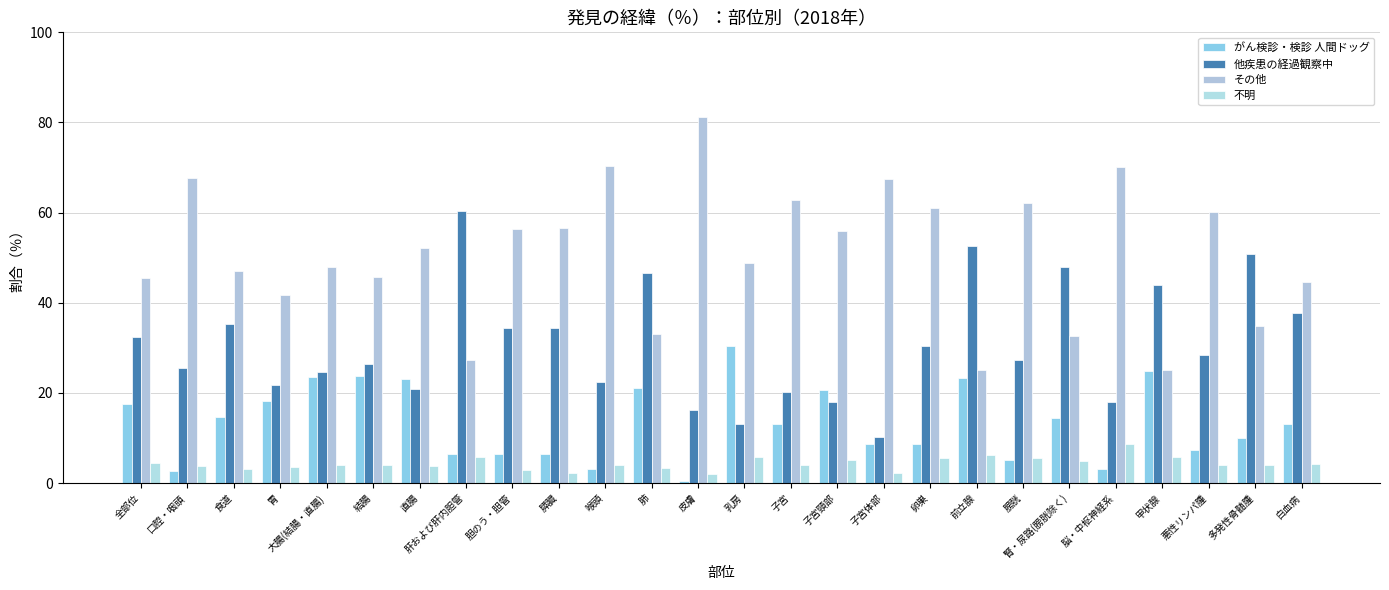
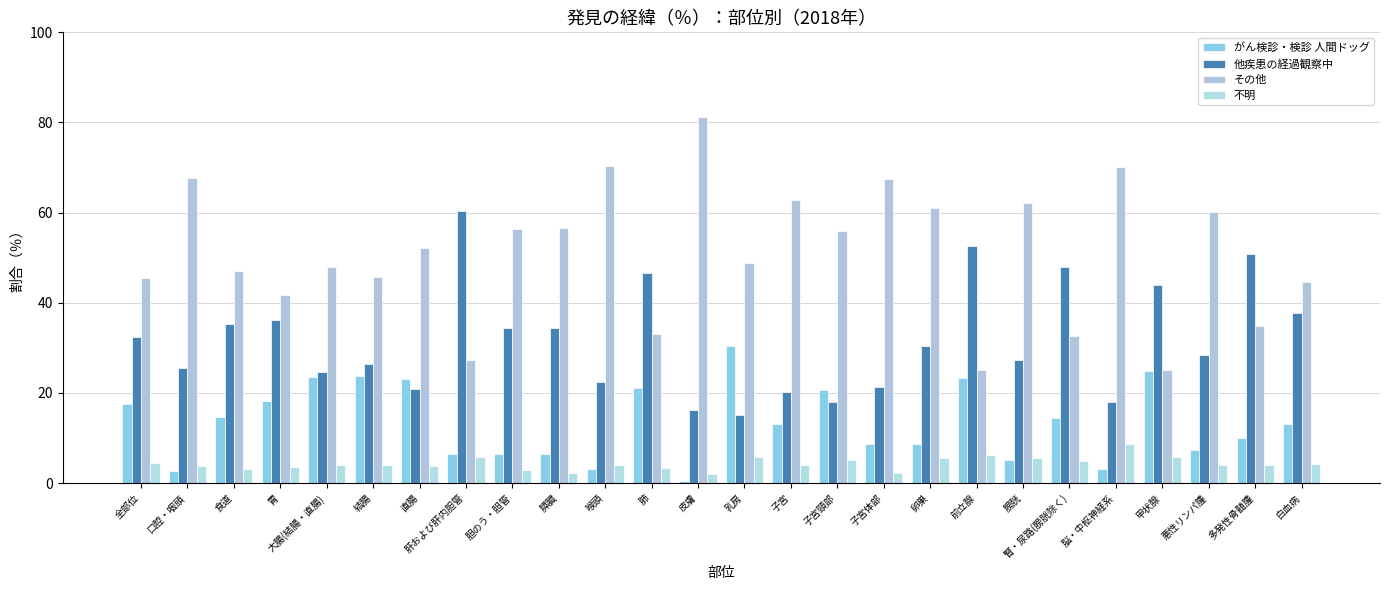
  {
    "他疾患の経過観察中": {
      "全部位": 32,
      "口腔・咽頭": 26,
      "食道": 35,
-     "胃": 22,
+     "胃": 36,
      "大腸(結腸・直腸)": 25,
      "結腸": 26,
      "直腸": 21,
      "肝および肝内胆管": 60,
      "胆のう・胆管": 34,
      "膵臓": 34,
      "喉頭": 22,
      "肺": 47,
      "皮膚": 16,
-     "乳房": 13,
+     "乳房": 15,
      "子宮": 20,
      "子宮頸部": 18,
-     "子宮体部": 10,
+     "子宮体部": 21,
      "卵巣": 30,
      "前立腺": 53,
      "膀胱": 27,
      "腎・尿路(膀胱除く)": 48,
      "脳・中枢神経系": 18,
      "甲状腺": 44,
      "悪性リンパ腫": 28,
      "多発性骨髄腫": 51,
      "白血病": 38
    }
  }
